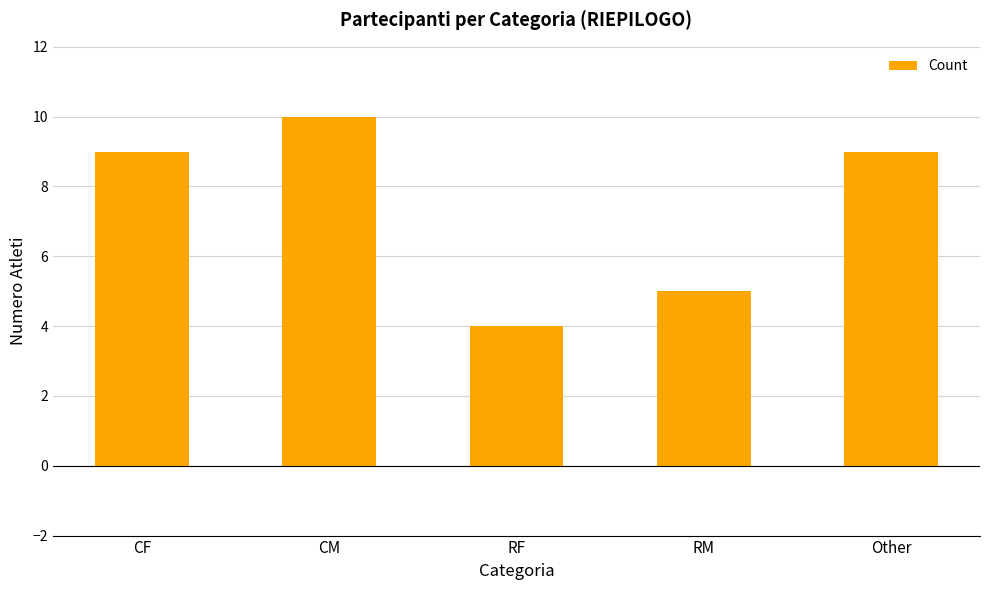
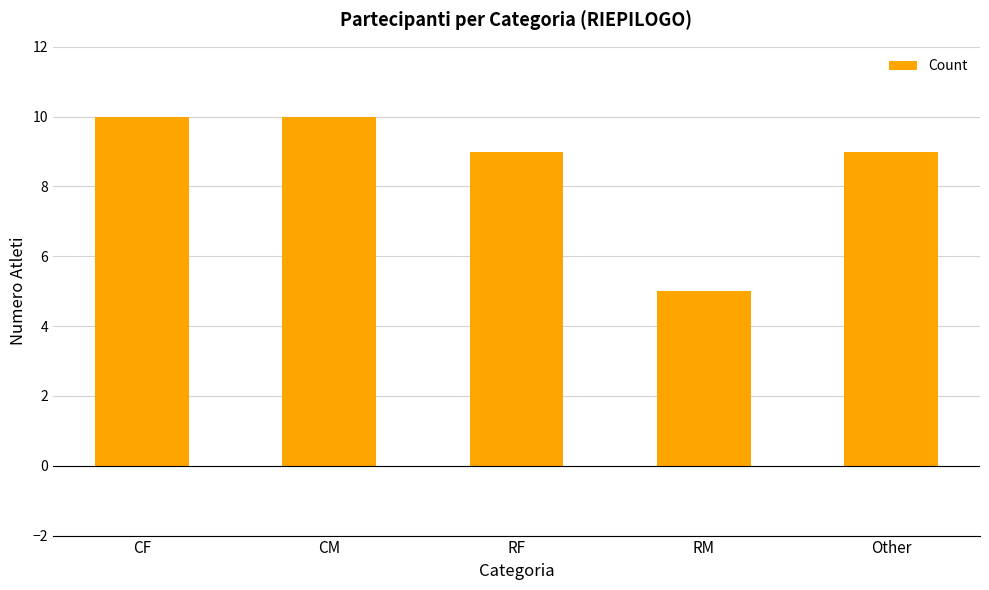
  {
-   "CF": 9,
+   "CF": 10,
    "CM": 10,
-   "RF": 4,
+   "RF": 9,
    "RM": 5,
    "Other": 9
  }
